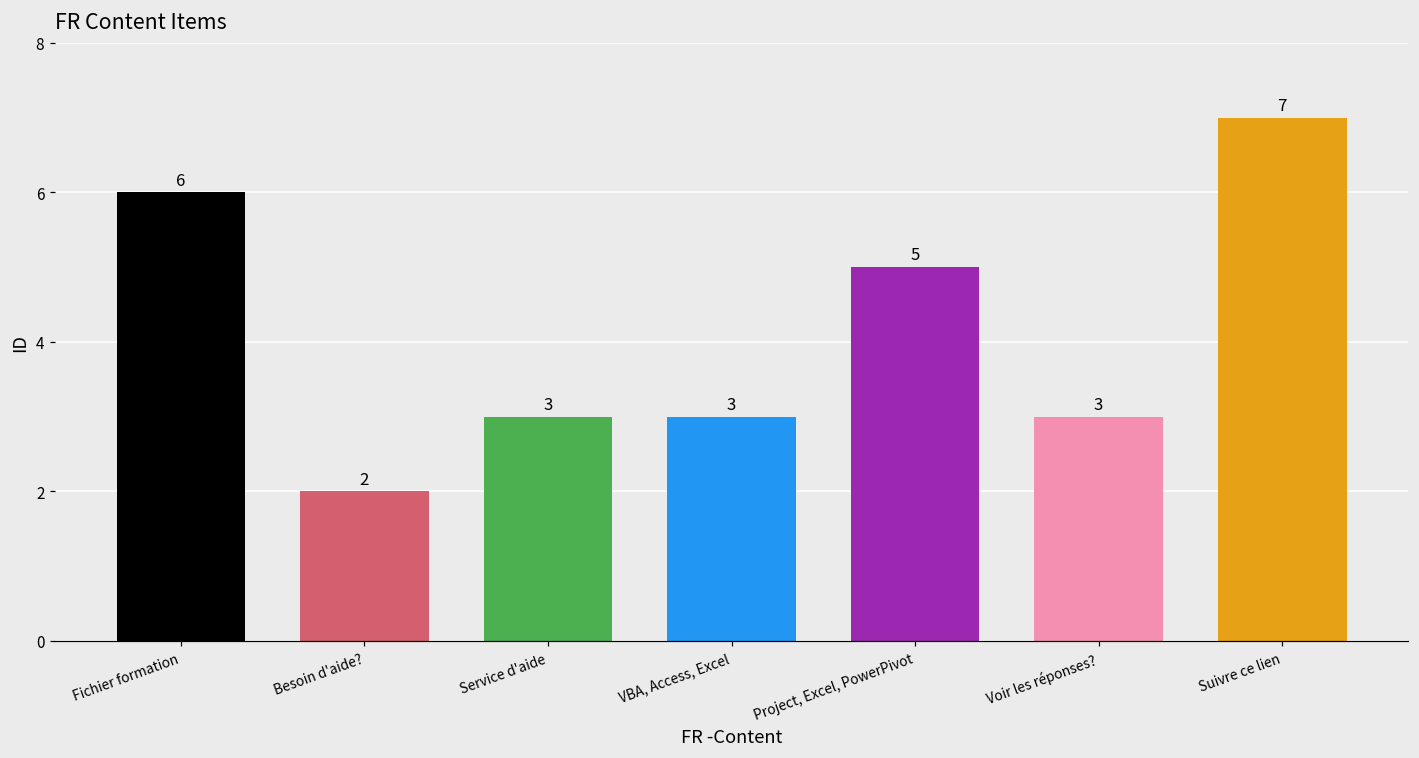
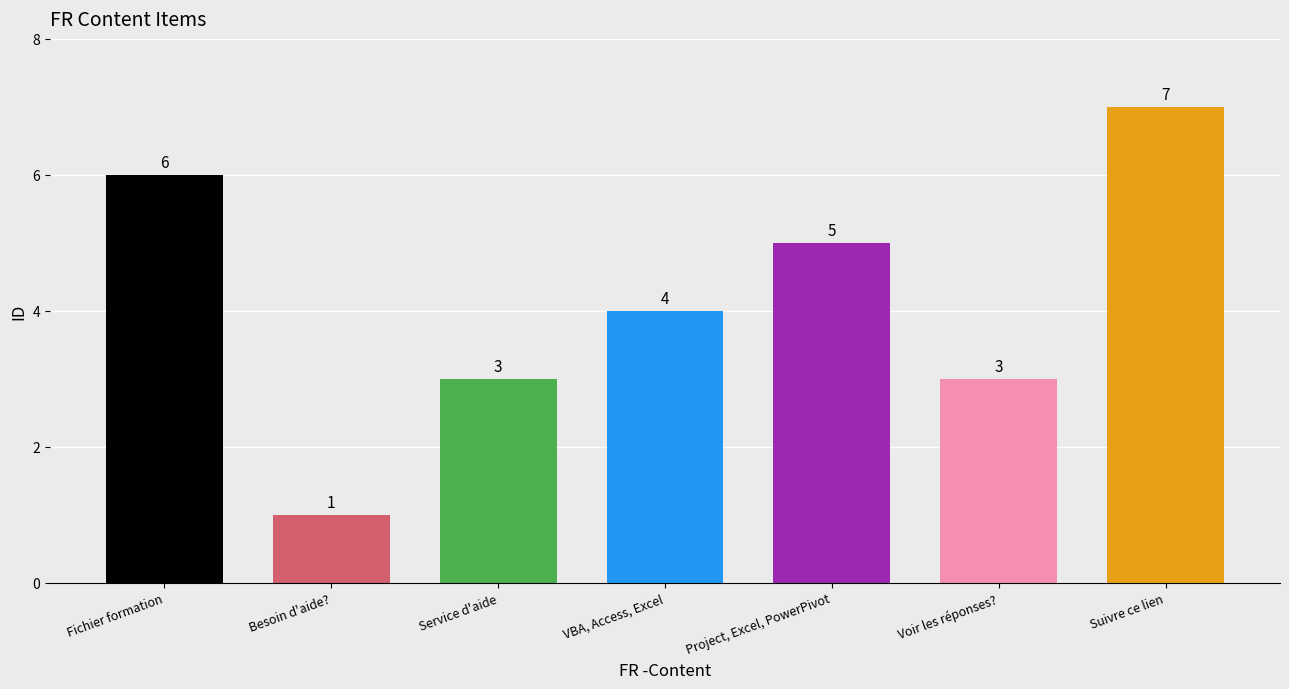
  {
    "Fichier formation": 6,
-   "Besoin d'aide?": 2,
+   "Besoin d'aide?": 1,
    "Service d'aide": 3,
-   "VBA, Access, Excel": 3,
+   "VBA, Access, Excel": 4,
    "Project, Excel, PowerPivot": 5,
    "Voir les réponses?": 3,
    "Suivre ce lien": 7
  }
